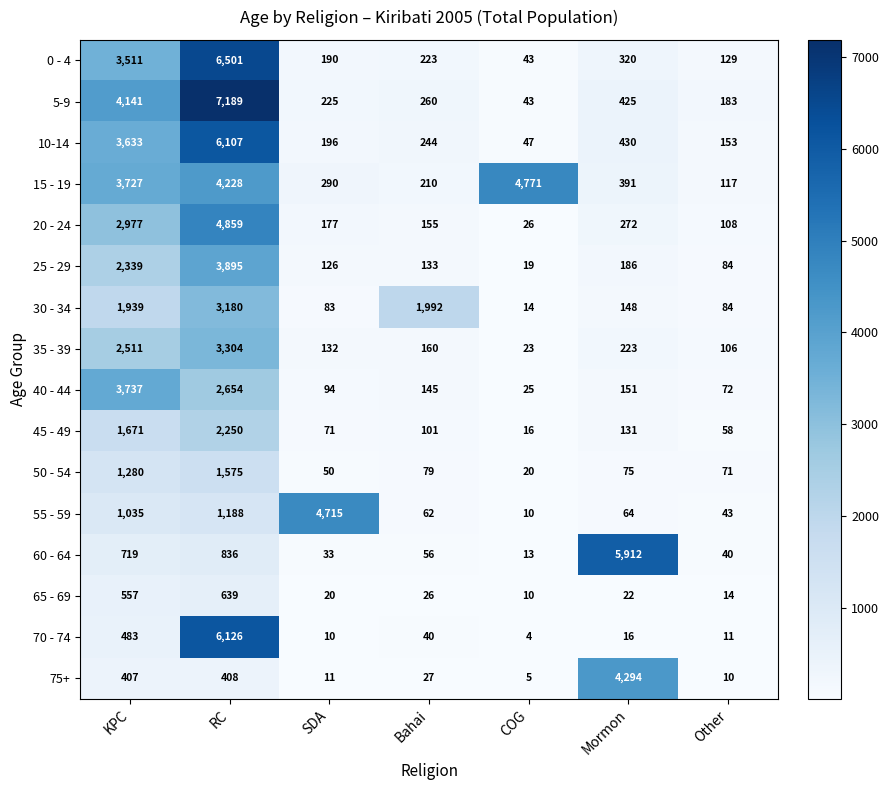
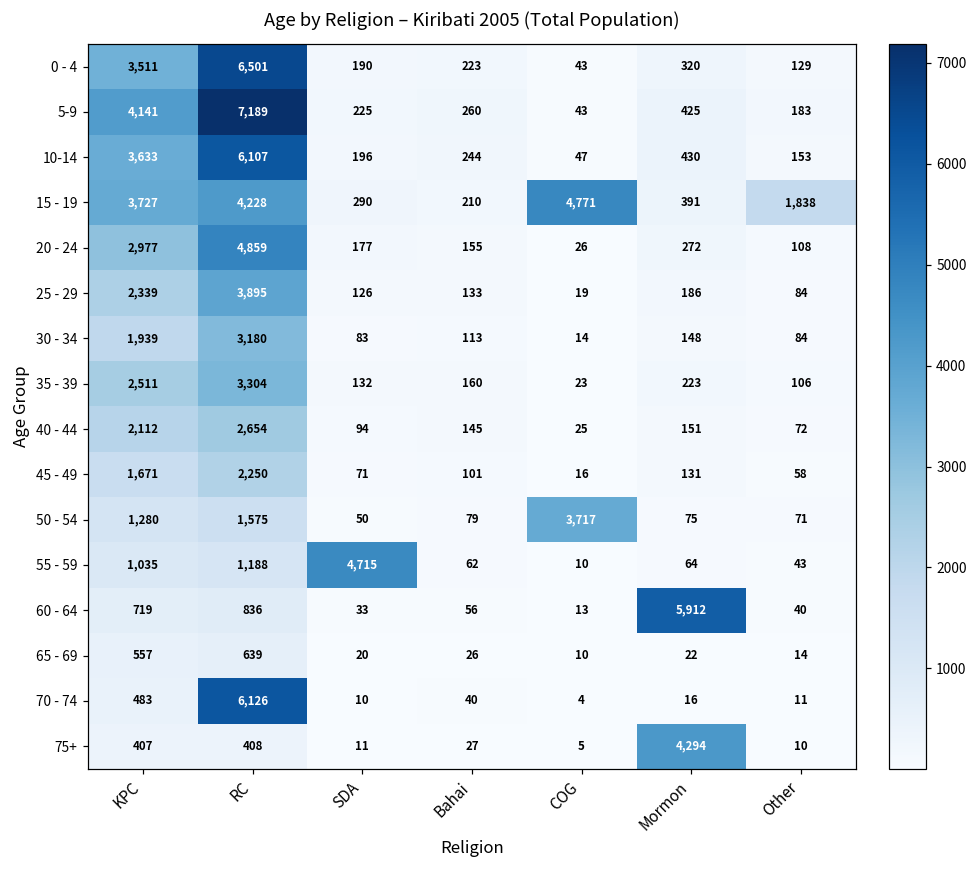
  {
    "0 - 4": {
      "KPC": "3,511",
      "RC": "6,501",
      "SDA": "190",
      "Bahai": "223",
      "COG": "43",
      "Mormon": "320",
      "Other": "129"
    },
    "5-9": {
      "KPC": "4,141",
      "RC": "7,189",
      "SDA": "225",
      "Bahai": "260",
      "COG": "43",
      "Mormon": "425",
      "Other": "183"
    },
    "10-14": {
      "KPC": "3,633",
      "RC": "6,107",
      "SDA": "196",
      "Bahai": "244",
      "COG": "47",
      "Mormon": "430",
      "Other": "153"
    },
    "15 - 19": {
      "KPC": "3,727",
      "RC": "4,228",
      "SDA": "290",
      "Bahai": "210",
      "COG": "4,771",
      "Mormon": "391",
-     "Other": "117"
+     "Other": "1,838"
    },
    "20 - 24": {
      "KPC": "2,977",
      "RC": "4,859",
      "SDA": "177",
      "Bahai": "155",
      "COG": "26",
      "Mormon": "272",
      "Other": "108"
    },
    "25 - 29": {
      "KPC": "2,339",
      "RC": "3,895",
      "SDA": "126",
      "Bahai": "133",
      "COG": "19",
      "Mormon": "186",
      "Other": "84"
    },
    "30 - 34": {
      "KPC": "1,939",
      "RC": "3,180",
      "SDA": "83",
-     "Bahai": "1,992",
+     "Bahai": "113",
      "COG": "14",
      "Mormon": "148",
      "Other": "84"
    },
    "35 - 39": {
      "KPC": "2,511",
      "RC": "3,304",
      "SDA": "132",
      "Bahai": "160",
      "COG": "23",
      "Mormon": "223",
      "Other": "106"
    },
    "40 - 44": {
-     "KPC": "3,737",
+     "KPC": "2,112",
      "RC": "2,654",
      "SDA": "94",
      "Bahai": "145",
      "COG": "25",
      "Mormon": "151",
      "Other": "72"
    },
    "45 - 49": {
      "KPC": "1,671",
      "RC": "2,250",
      "SDA": "71",
      "Bahai": "101",
      "COG": "16",
      "Mormon": "131",
      "Other": "58"
    },
    "50 - 54": {
      "KPC": "1,280",
      "RC": "1,575",
      "SDA": "50",
      "Bahai": "79",
-     "COG": "20",
+     "COG": "3,717",
      "Mormon": "75",
      "Other": "71"
    },
    "55 - 59": {
      "KPC": "1,035",
      "RC": "1,188",
      "SDA": "4,715",
      "Bahai": "62",
      "COG": "10",
      "Mormon": "64",
      "Other": "43"
    },
    "60 - 64": {
      "KPC": "719",
      "RC": "836",
      "SDA": "33",
      "Bahai": "56",
      "COG": "13",
      "Mormon": "5,912",
      "Other": "40"
    },
    "65 - 69": {
      "KPC": "557",
      "RC": "639",
      "SDA": "20",
      "Bahai": "26",
      "COG": "10",
      "Mormon": "22",
      "Other": "14"
    },
    "70 - 74": {
      "KPC": "483",
      "RC": "6,126",
      "SDA": "10",
      "Bahai": "40",
      "COG": "4",
      "Mormon": "16",
      "Other": "11"
    },
    "75+": {
      "KPC": "407",
      "RC": "408",
      "SDA": "11",
      "Bahai": "27",
      "COG": "5",
      "Mormon": "4,294",
      "Other": "10"
    }
  }
